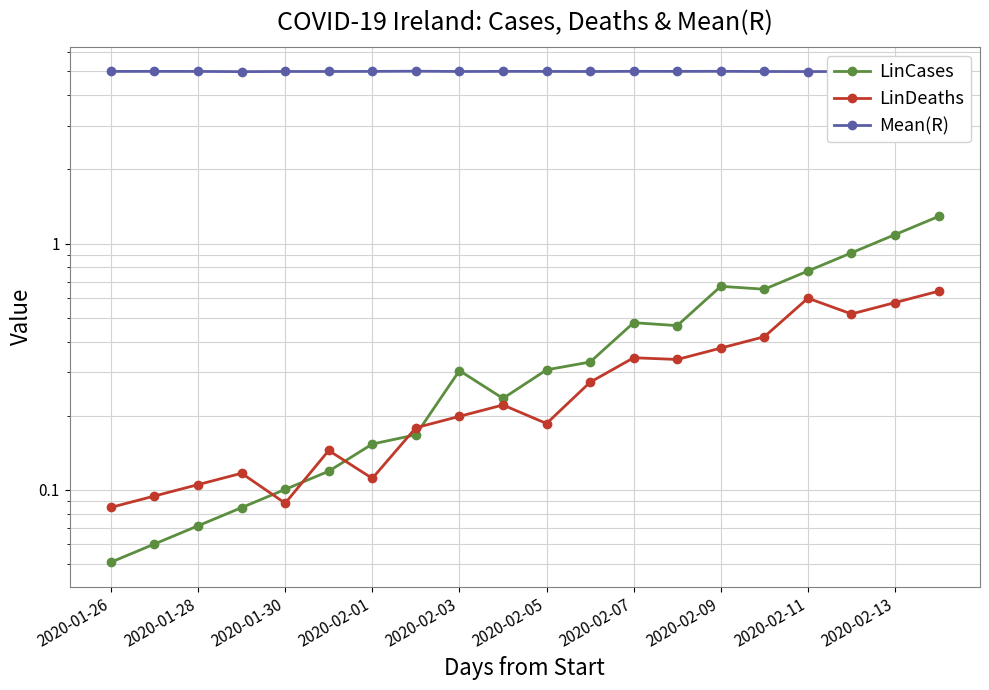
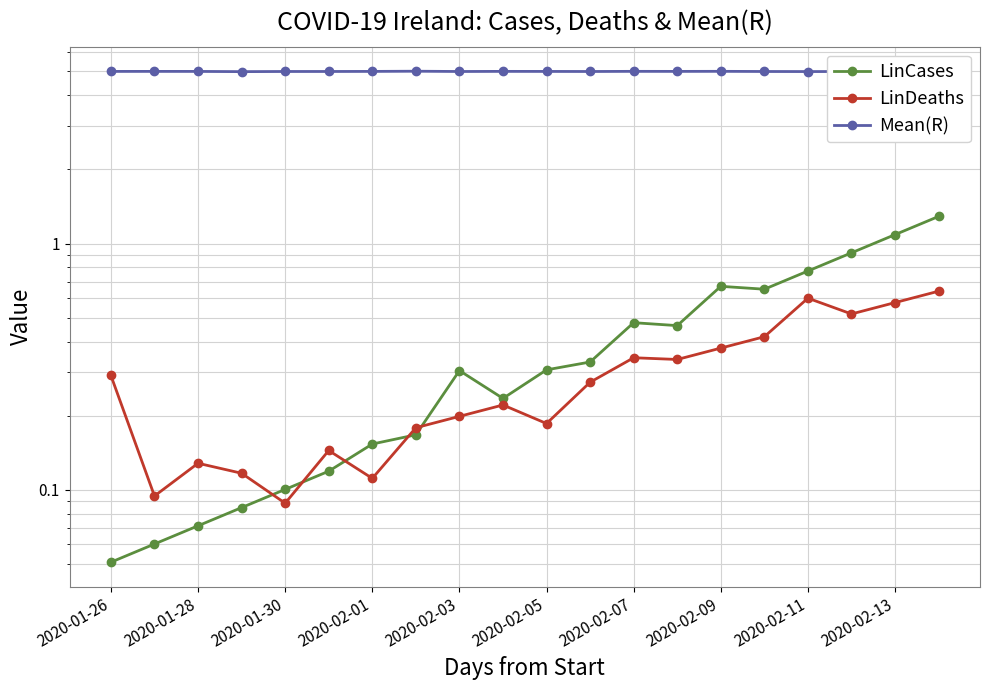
  {
    "LinCases": {
      "2020-01-26": 0.051,
      "2020-01-28": 0.071,
      "2020-01-30": 0.100,
      "2020-02-01": 0.15,
      "2020-02-03": 0.30,
      "2020-02-05": 0.31,
      "2020-02-07": 0.48,
      "2020-02-09": 0.67,
      "2020-02-11": 0.77,
      "2020-02-13": 1.1
    },
    "LinDeaths": {
-     "2020-01-26": 0.085,
-     "2020-01-28": 0.105,
+     "2020-01-26": 0.29,
+     "2020-01-28": 0.13,
      "2020-01-30": 0.088,
      "2020-02-01": 0.11,
      "2020-02-03": 0.20,
      "2020-02-05": 0.19,
      "2020-02-07": 0.34,
      "2020-02-09": 0.38,
      "2020-02-11": 0.60,
      "2020-02-13": 0.58
    },
    "Mean(R)": {
      "2020-01-26": 5.0,
      "2020-01-28": 5.0,
      "2020-01-30": 5.0,
      "2020-02-01": 5.0,
      "2020-02-03": 5.0,
      "2020-02-05": 5.0,
      "2020-02-07": 5.0,
      "2020-02-09": 5.0,
      "2020-02-11": 5.0
    }
  }
